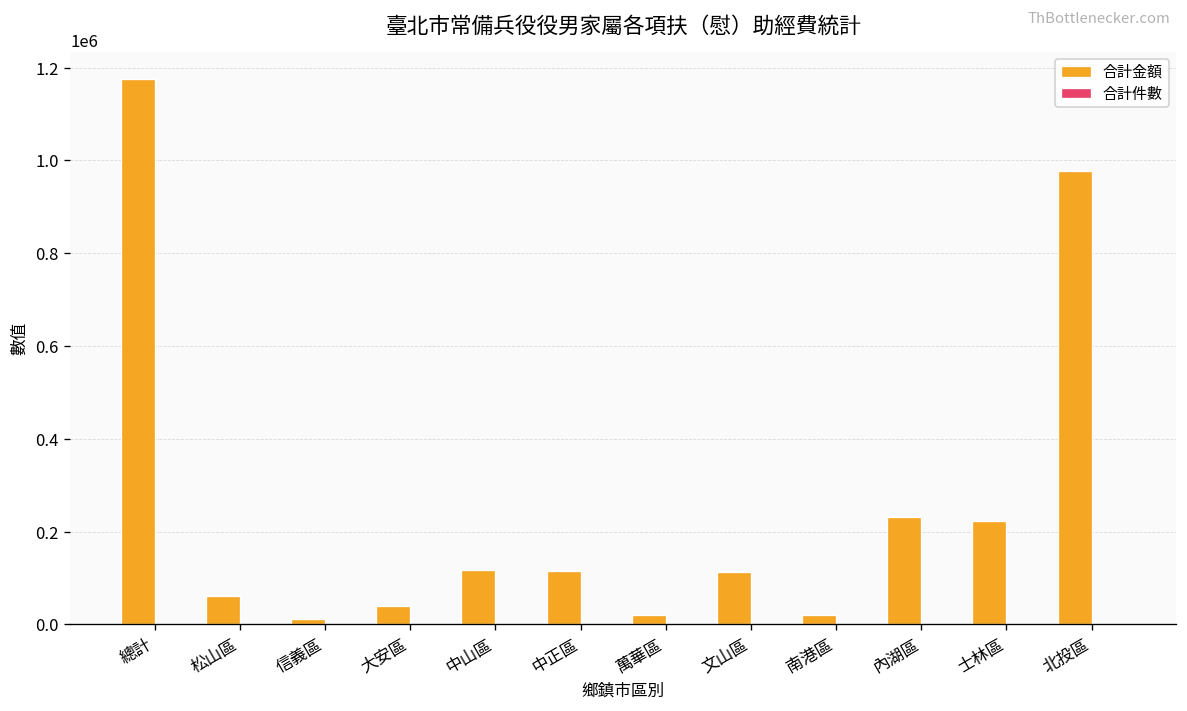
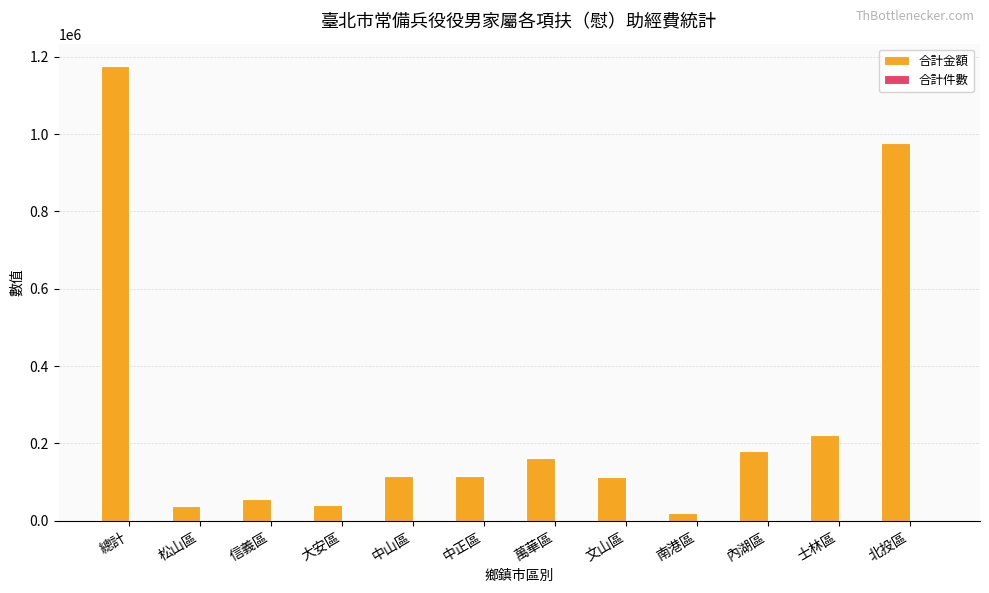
  {
    "合計金額": {
      "總計": 1180000,
-     "松山區": 60000,
-     "信義區": 10000,
+     "松山區": 40000,
+     "信義區": 60000,
      "大安區": 40000,
      "中山區": 120000,
      "中正區": 110000,
-     "萬華區": 20000,
+     "萬華區": 160000,
      "文山區": 110000,
      "南港區": 20000,
-     "內湖區": 230000,
+     "內湖區": 180000,
      "士林區": 220000,
      "北投區": 980000
    }
  }
